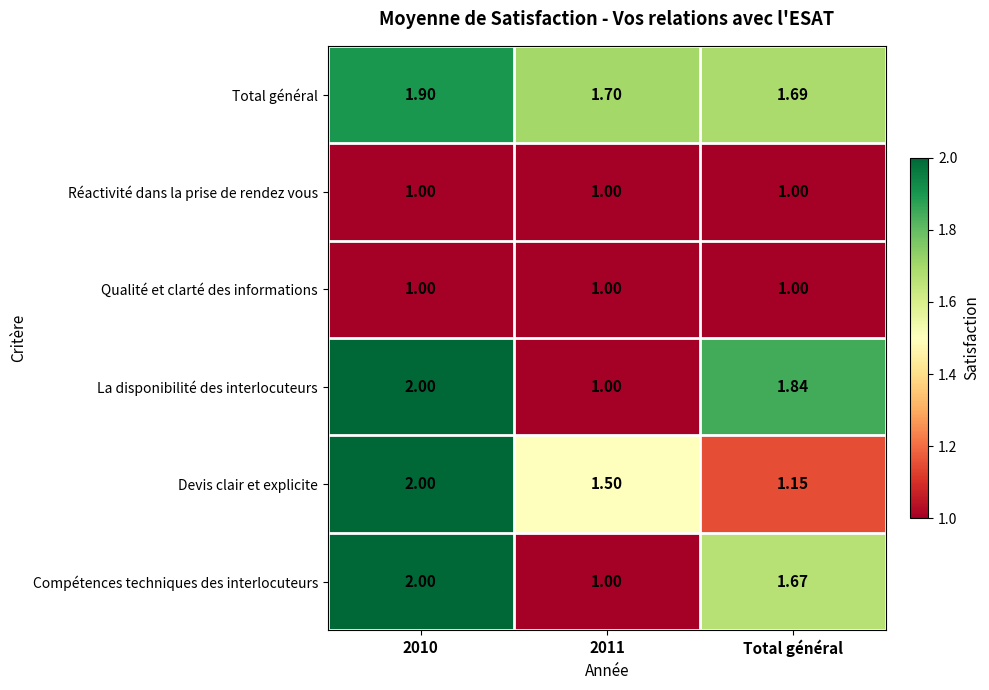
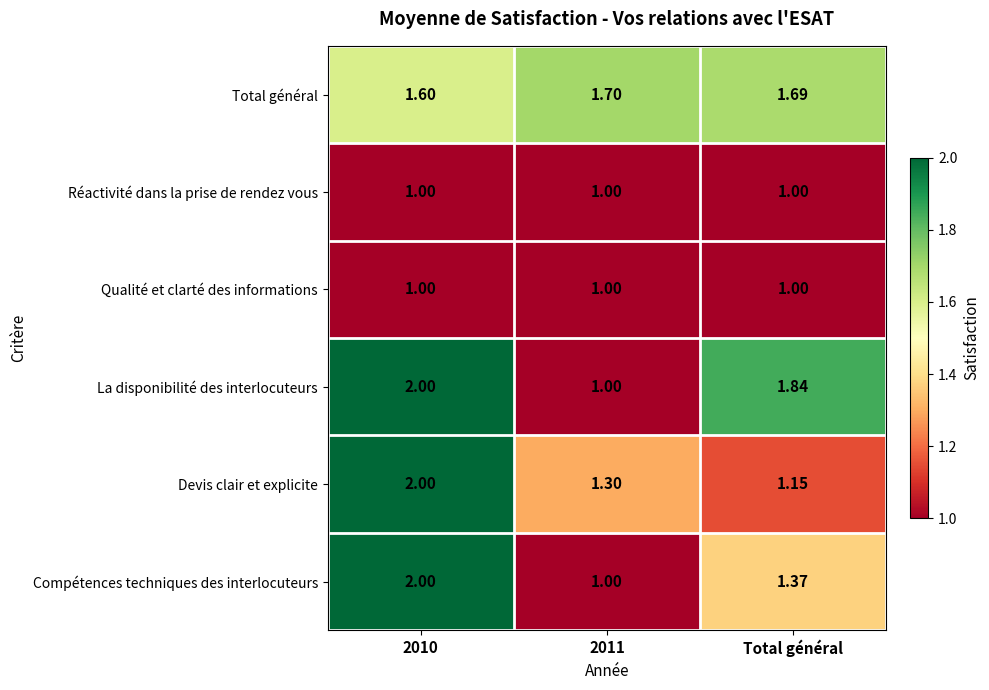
  {
    "Total général": {
-     "2010": 1.90,
+     "2010": 1.60,
      "2011": 1.70,
      "Total général": 1.69
    },
    "Réactivité dans la prise de rendez vous": {
      "2010": 1.00,
      "2011": 1.00,
      "Total général": 1.00
    },
    "Qualité et clarté des informations": {
      "2010": 1.00,
      "2011": 1.00,
      "Total général": 1.00
    },
    "La disponibilité des interlocuteurs": {
      "2010": 2.00,
      "2011": 1.00,
      "Total général": 1.84
    },
    "Devis clair et explicite": {
      "2010": 2.00,
-     "2011": 1.50,
+     "2011": 1.30,
      "Total général": 1.15
    },
    "Compétences techniques des interlocuteurs": {
      "2010": 2.00,
      "2011": 1.00,
-     "Total général": 1.67
+     "Total général": 1.37
    }
  }
